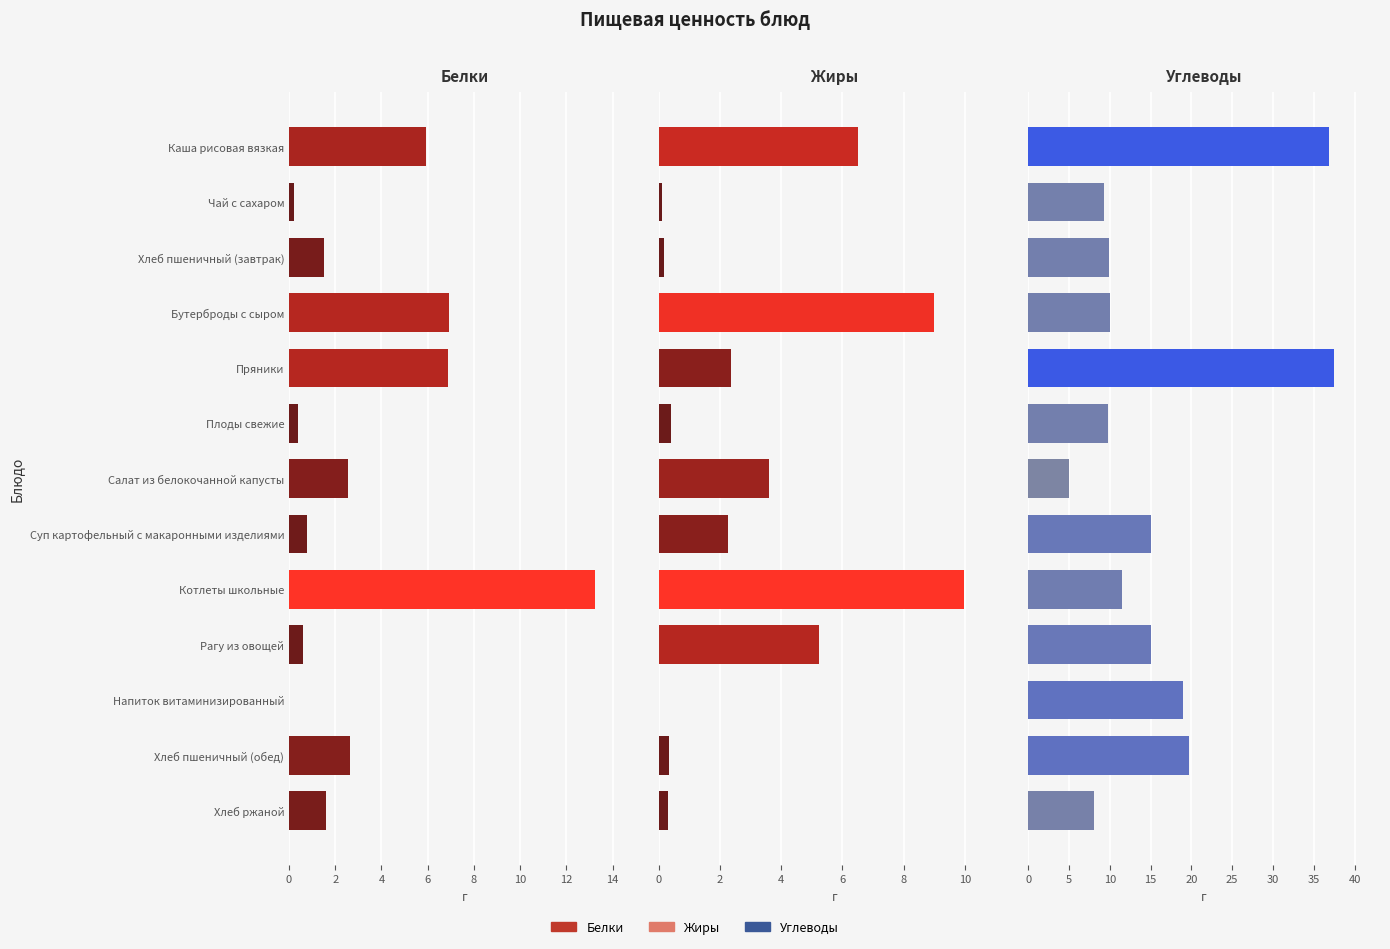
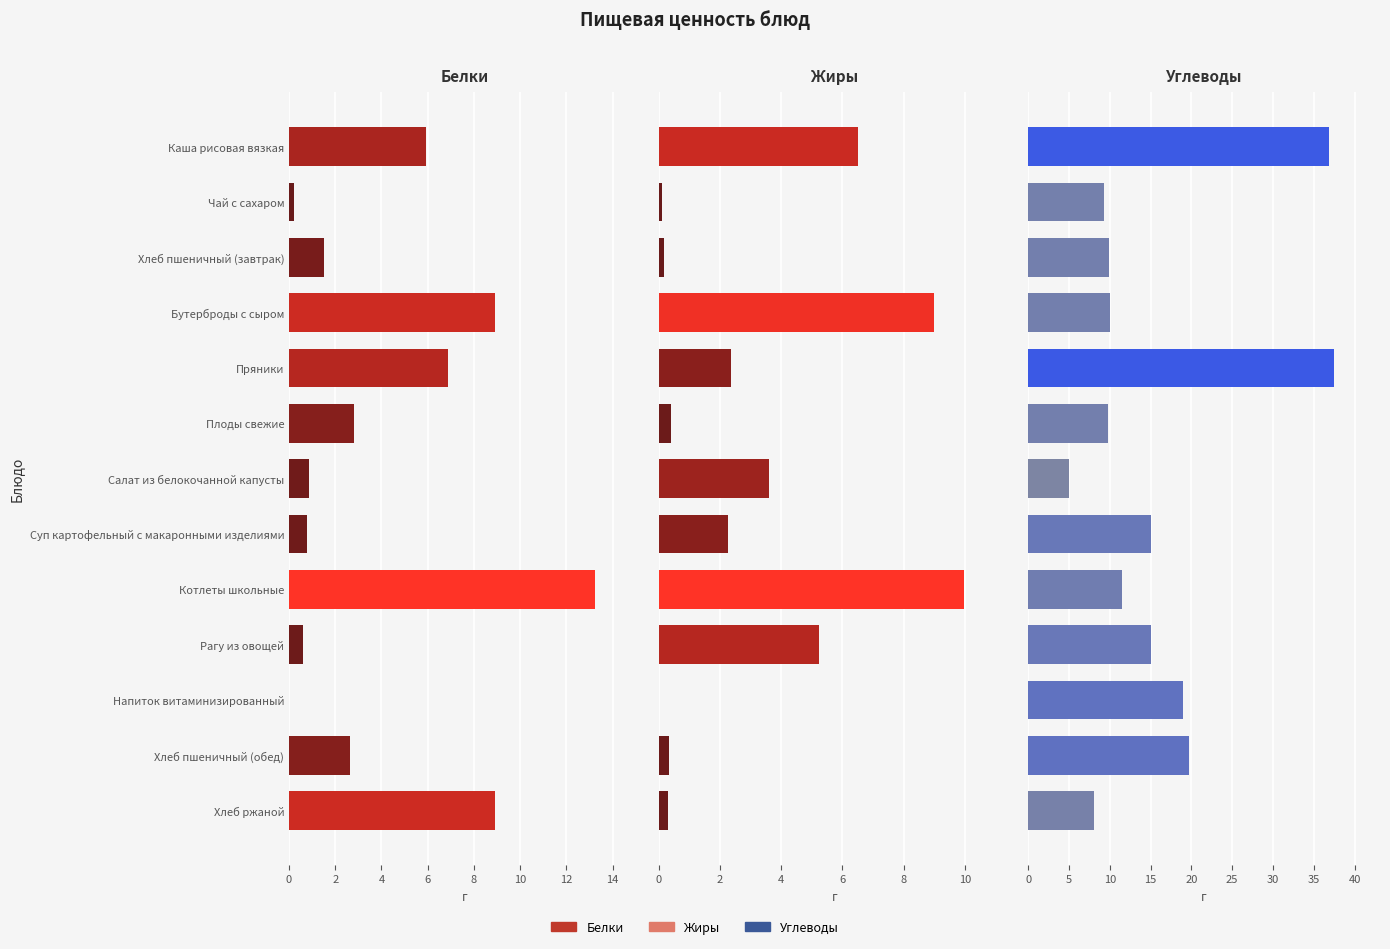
  {
    "Белки": {
      "Каша рисовая вязкая": 5.9,
      "Чай с сахаром": 0.2,
      "Хлеб пшеничный (завтрак)": 1.5,
-     "Бутерброды с сыром": 6.9,
+     "Бутерброды с сыром": 8.9,
      "Пряники": 6.9,
-     "Плоды свежие": 0.4,
-     "Салат из белокочанной капусты": 2.6,
+     "Плоды свежие": 2.8,
+     "Салат из белокочанной капусты": 0.9,
      "Суп картофельный с макаронными изделиями": 0.8,
      "Котлеты школьные": 13.2,
      "Рагу из овощей": 0.6,
      "Напиток витаминизированный": 0.0,
      "Хлеб пшеничный (обед)": 2.7,
-     "Хлеб ржаной": 1.6
+     "Хлеб ржаной": 8.9
    }
  }
